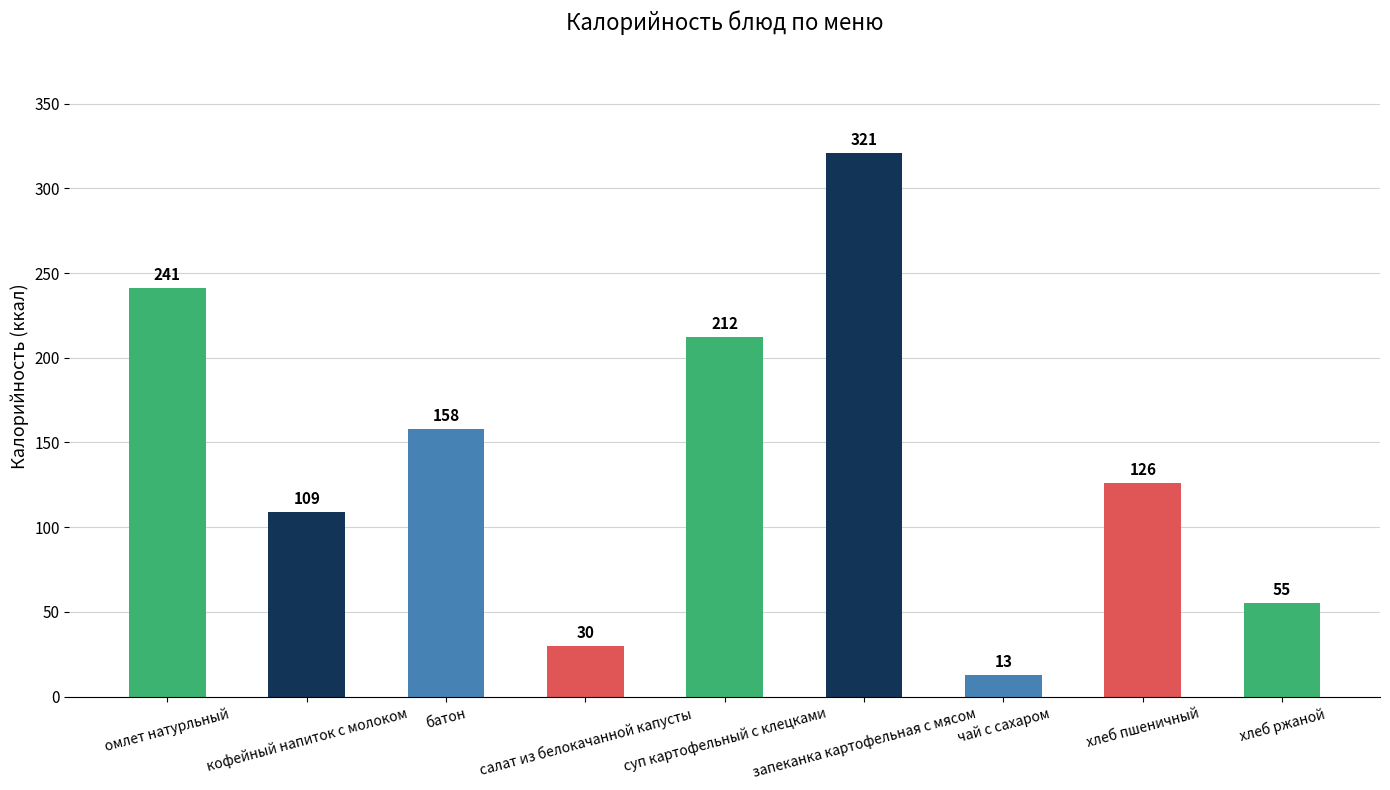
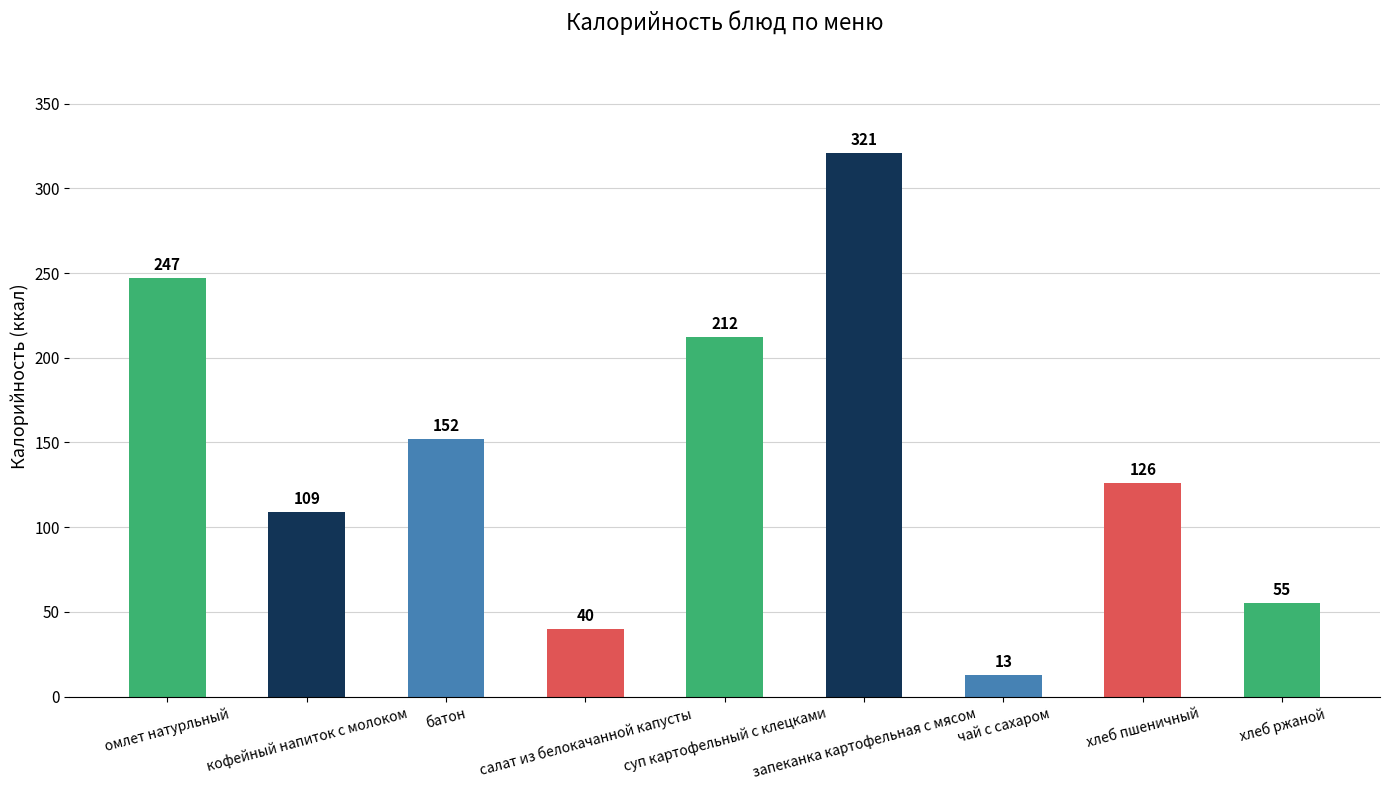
  {
-   "омлет натурльный": 241,
+   "омлет натурльный": 247,
    "кофейный напиток с молоком": 109,
-   "батон": 158,
-   "салат из белокачанной капусты": 30,
+   "батон": 152,
+   "салат из белокачанной капусты": 40,
    "суп картофельный с клецками": 212,
    "запеканка картофельная с мясом": 321,
    "чай с сахаром": 13,
    "хлеб пшеничный": 126,
    "хлеб ржаной": 55
  }
